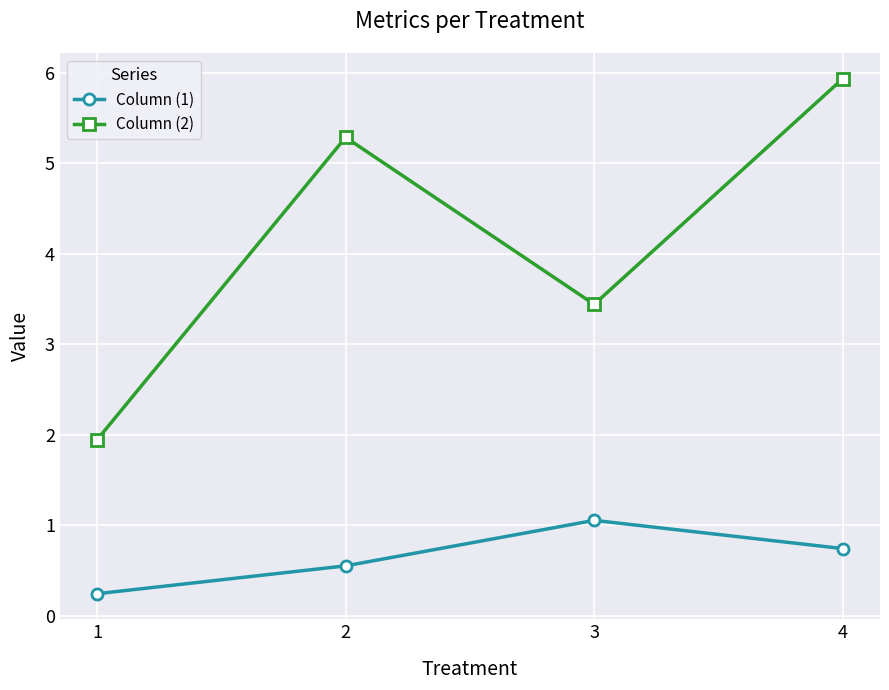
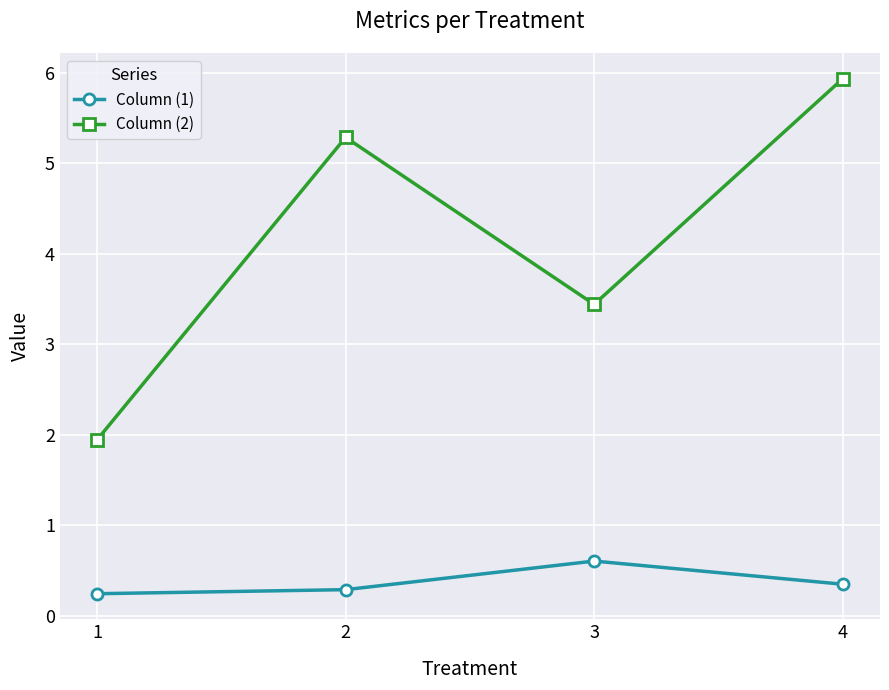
  {
    "Column (1)": {
      "1": 0.2,
-     "2": 0.6,
-     "3": 1.1,
-     "4": 0.7
+     "2": 0.3,
+     "3": 0.6,
+     "4": 0.3
    },
    "Column (2)": {
      "1": 1.9,
      "2": 5.3,
      "3": 3.4,
      "4": 5.9
    }
  }
